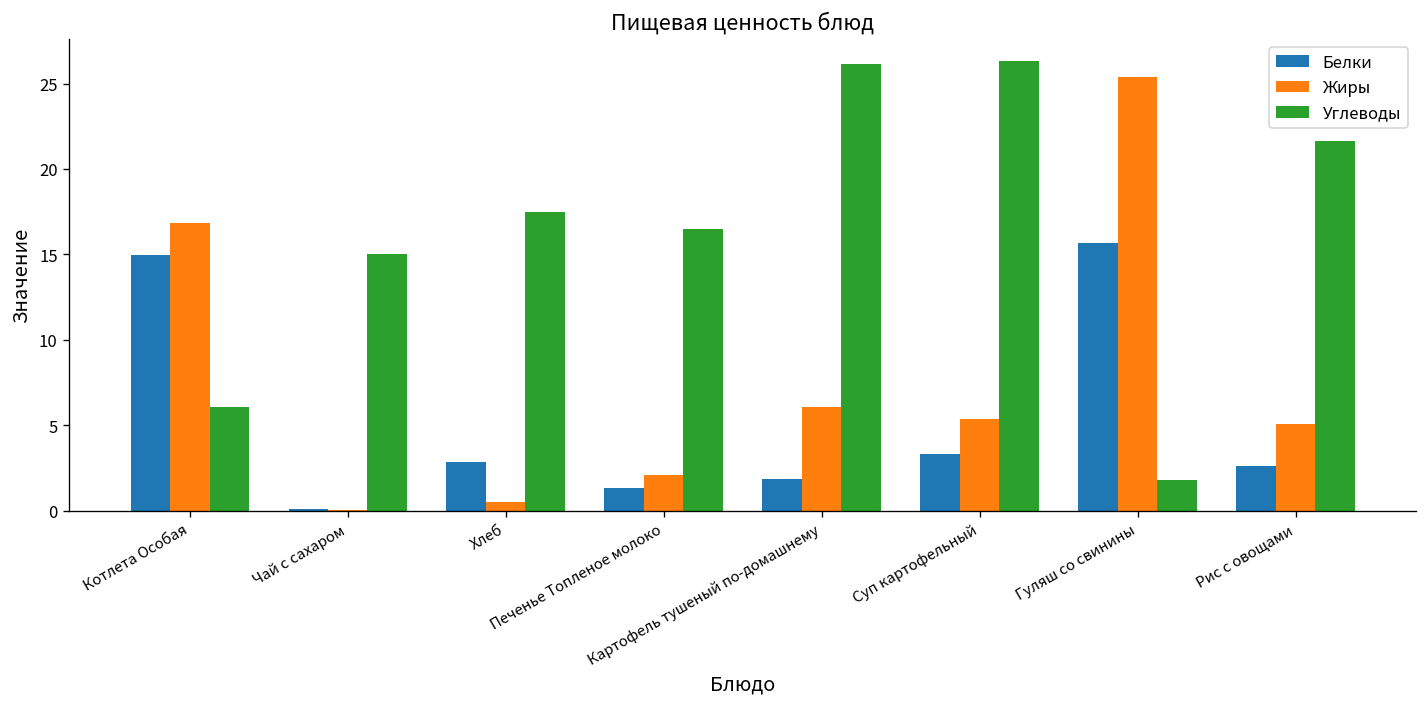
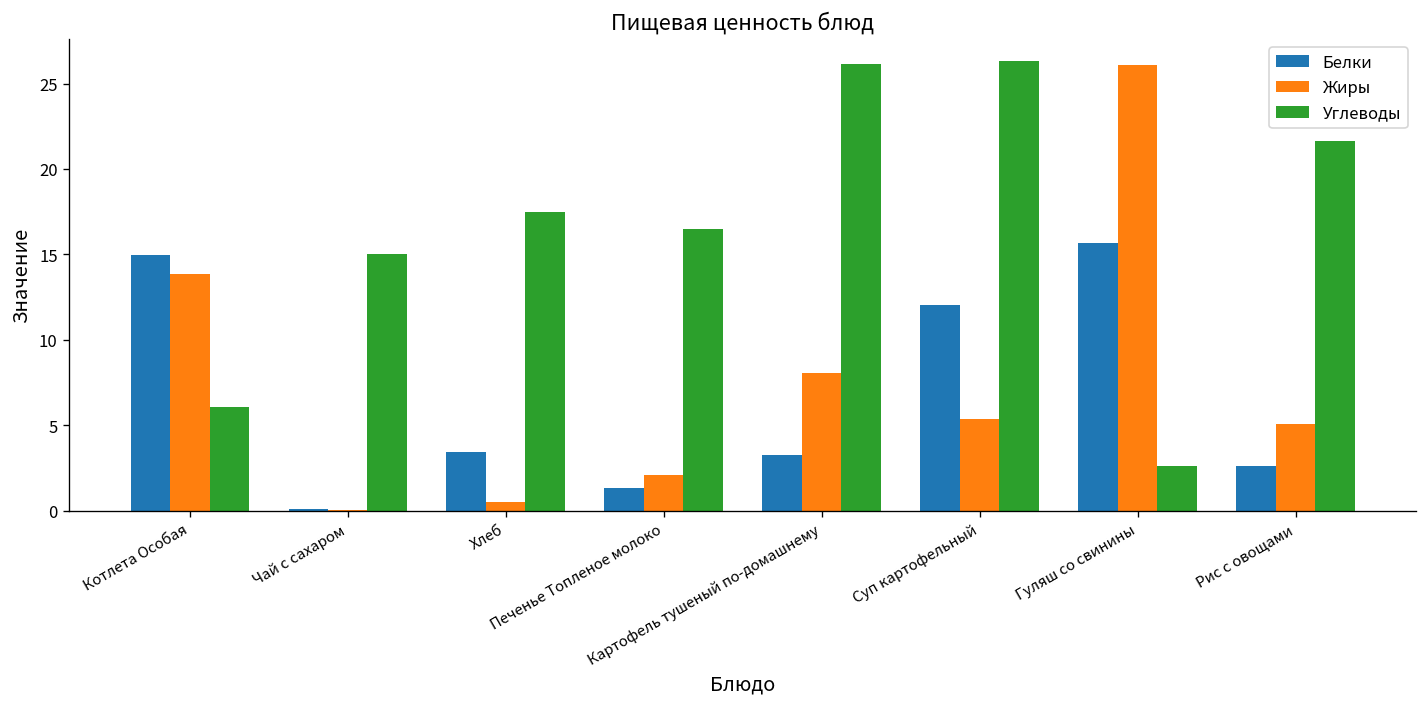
  {
    "Белки": {
      "Котлета Особая": 15.0,
-     "Хлеб": 2.9,
+     "Хлеб": 3.4,
      "Печенье Топленое молоко": 1.4,
-     "Картофель тушеный по-домашнему": 1.8,
-     "Суп картофельный": 3.3,
+     "Картофель тушеный по-домашнему": 3.2,
+     "Суп картофельный": 12.1,
      "Гуляш со свинины": 15.7,
      "Рис с овощами": 2.6
    },
    "Жиры": {
-     "Котлета Особая": 16.8,
+     "Котлета Особая": 13.8,
      "Хлеб": 0.5,
      "Печенье Топленое молоко": 2.1,
-     "Картофель тушеный по-домашнему": 6.1,
+     "Картофель тушеный по-домашнему": 8.1,
      "Суп картофельный": 5.3,
-     "Гуляш со свинины": 25.4,
+     "Гуляш со свинины": 26.1,
      "Рис с овощами": 5.1
    },
    "Углеводы": {
      "Котлета Особая": 6.1,
      "Чай с сахаром": 15.0,
      "Хлеб": 17.5,
      "Печенье Топленое молоко": 16.5,
      "Картофель тушеный по-домашнему": 26.2,
      "Суп картофельный": 26.3,
-     "Гуляш со свинины": 1.8,
+     "Гуляш со свинины": 2.6,
      "Рис с овощами": 21.6
    }
  }
